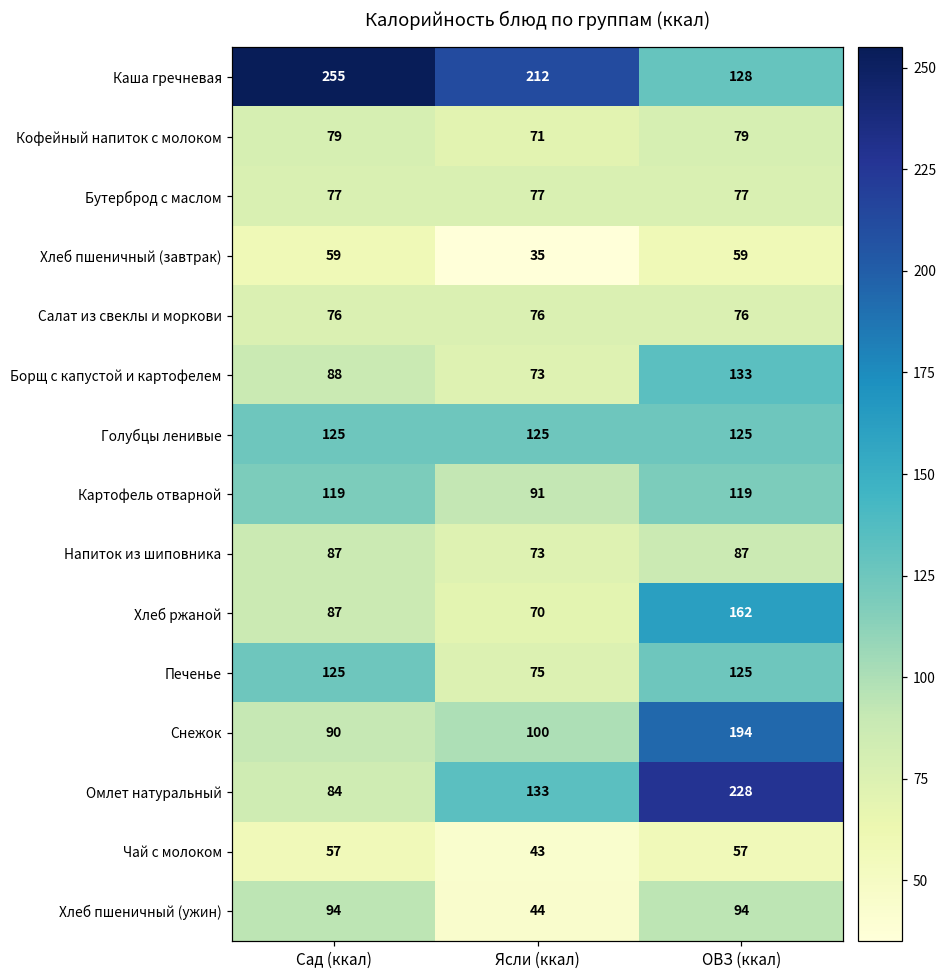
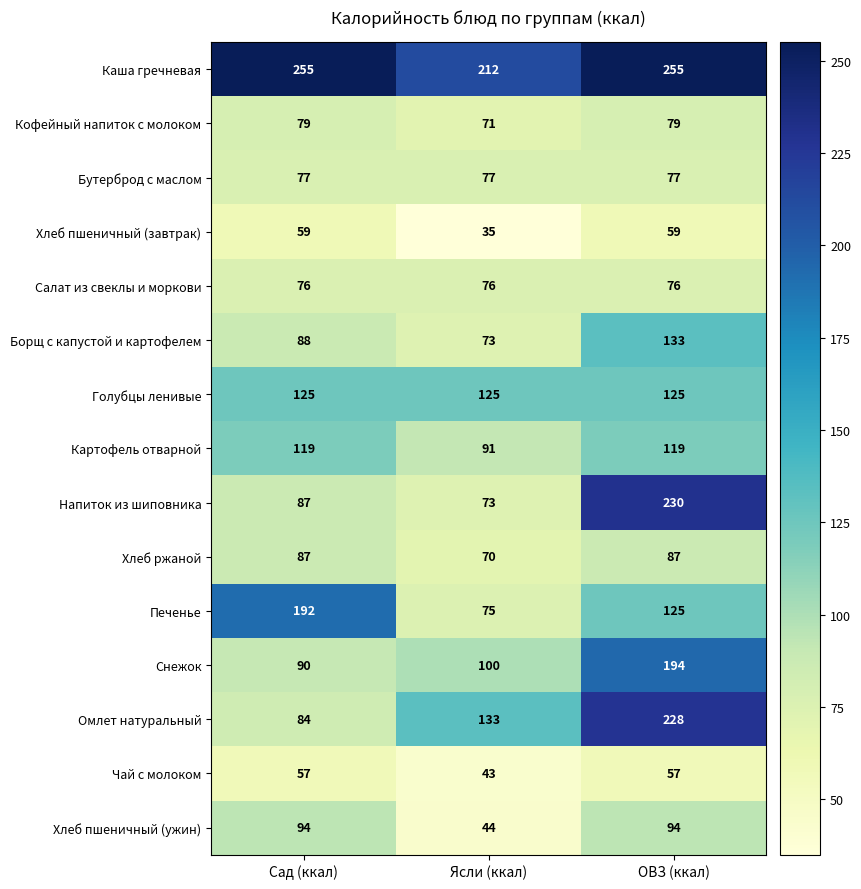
  {
    "Каша гречневая": {
      "Сад (ккал)": 255,
      "Ясли (ккал)": 212,
-     "ОВЗ (ккал)": 128
+     "ОВЗ (ккал)": 255
    },
    "Кофейный напиток с молоком": {
      "Сад (ккал)": 79,
      "Ясли (ккал)": 71,
      "ОВЗ (ккал)": 79
    },
    "Бутерброд с маслом": {
      "Сад (ккал)": 77,
      "Ясли (ккал)": 77,
      "ОВЗ (ккал)": 77
    },
    "Хлеб пшеничный (завтрак)": {
      "Сад (ккал)": 59,
      "Ясли (ккал)": 35,
      "ОВЗ (ккал)": 59
    },
    "Салат из свеклы и моркови": {
      "Сад (ккал)": 76,
      "Ясли (ккал)": 76,
      "ОВЗ (ккал)": 76
    },
    "Борщ с капустой и картофелем": {
      "Сад (ккал)": 88,
      "Ясли (ккал)": 73,
      "ОВЗ (ккал)": 133
    },
    "Голубцы ленивые": {
      "Сад (ккал)": 125,
      "Ясли (ккал)": 125,
      "ОВЗ (ккал)": 125
    },
    "Картофель отварной": {
      "Сад (ккал)": 119,
      "Ясли (ккал)": 91,
      "ОВЗ (ккал)": 119
    },
    "Напиток из шиповника": {
      "Сад (ккал)": 87,
      "Ясли (ккал)": 73,
-     "ОВЗ (ккал)": 87
+     "ОВЗ (ккал)": 230
    },
    "Хлеб ржаной": {
      "Сад (ккал)": 87,
      "Ясли (ккал)": 70,
-     "ОВЗ (ккал)": 162
+     "ОВЗ (ккал)": 87
    },
    "Печенье": {
-     "Сад (ккал)": 125,
+     "Сад (ккал)": 192,
      "Ясли (ккал)": 75,
      "ОВЗ (ккал)": 125
    },
    "Снежок": {
      "Сад (ккал)": 90,
      "Ясли (ккал)": 100,
      "ОВЗ (ккал)": 194
    },
    "Омлет натуральный": {
      "Сад (ккал)": 84,
      "Ясли (ккал)": 133,
      "ОВЗ (ккал)": 228
    },
    "Чай с молоком": {
      "Сад (ккал)": 57,
      "Ясли (ккал)": 43,
      "ОВЗ (ккал)": 57
    },
    "Хлеб пшеничный (ужин)": {
      "Сад (ккал)": 94,
      "Ясли (ккал)": 44,
      "ОВЗ (ккал)": 94
    }
  }
